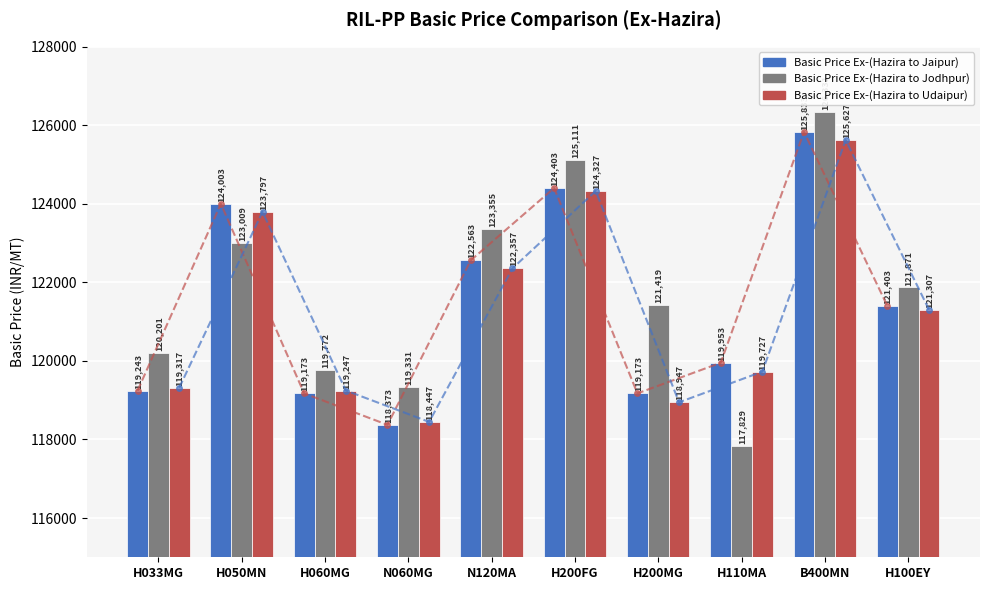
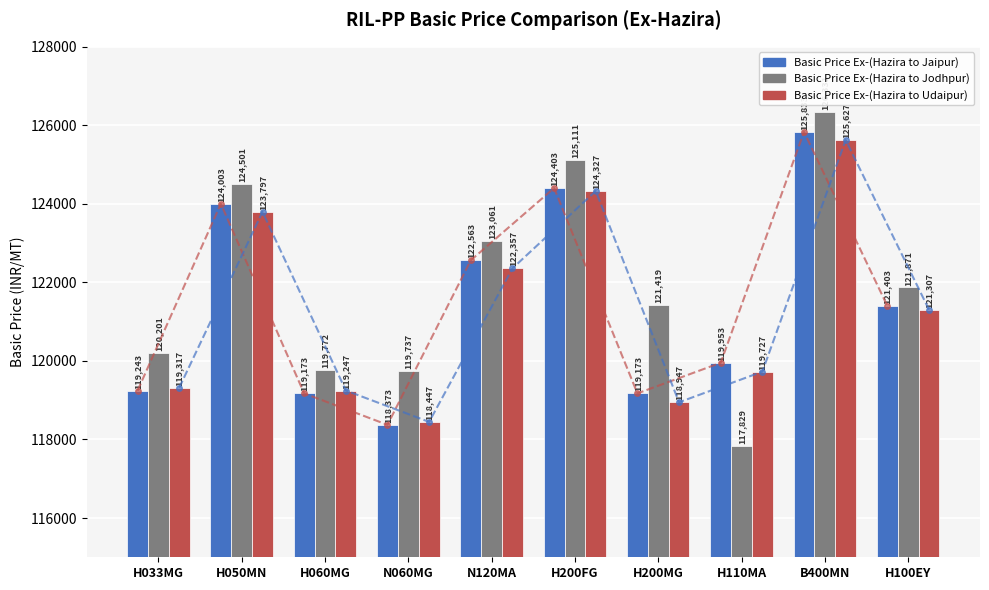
  {
    "Basic Price Ex-(Hazira to Jodhpur)": {
      "H033MG": "120,201",
-     "H050MN": "123,009",
+     "H050MN": "124,501",
      "H060MG": "119,772",
-     "N060MG": "119,331",
-     "N120MA": "123,355",
+     "N060MG": "119,737",
+     "N120MA": "123,061",
      "H200FG": "125,111",
      "H200MG": "121,419",
      "H110MA": "117,829",
      "H100EY": "121,871"
    }
  }
